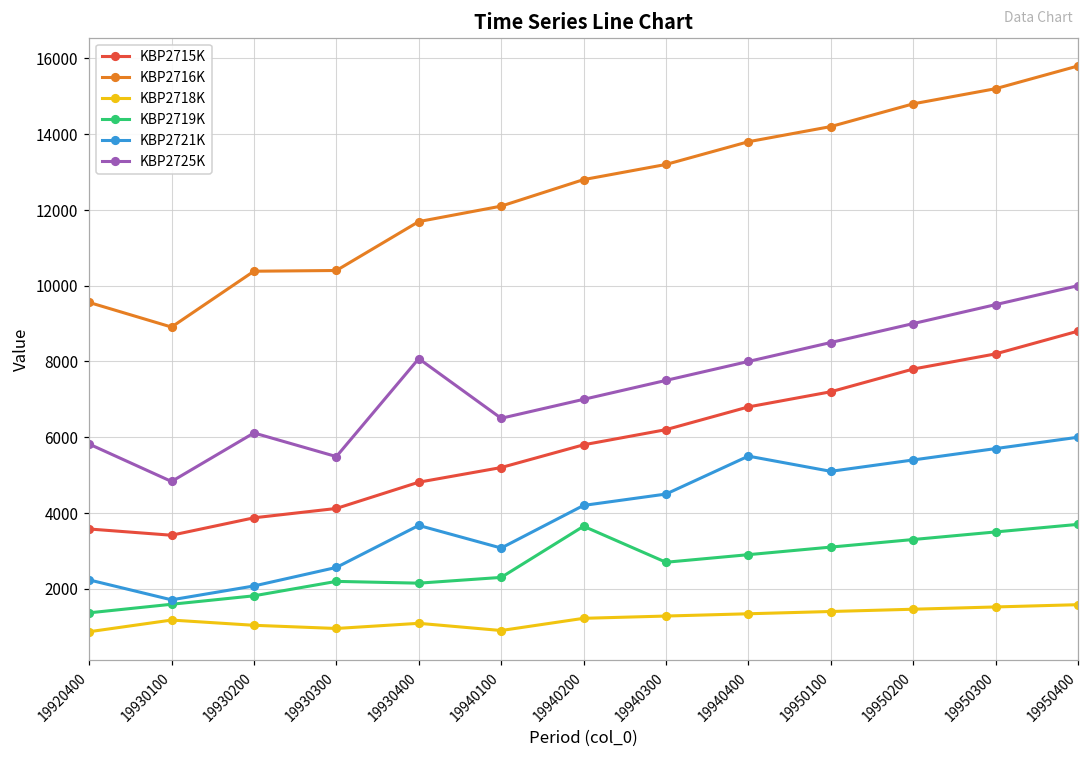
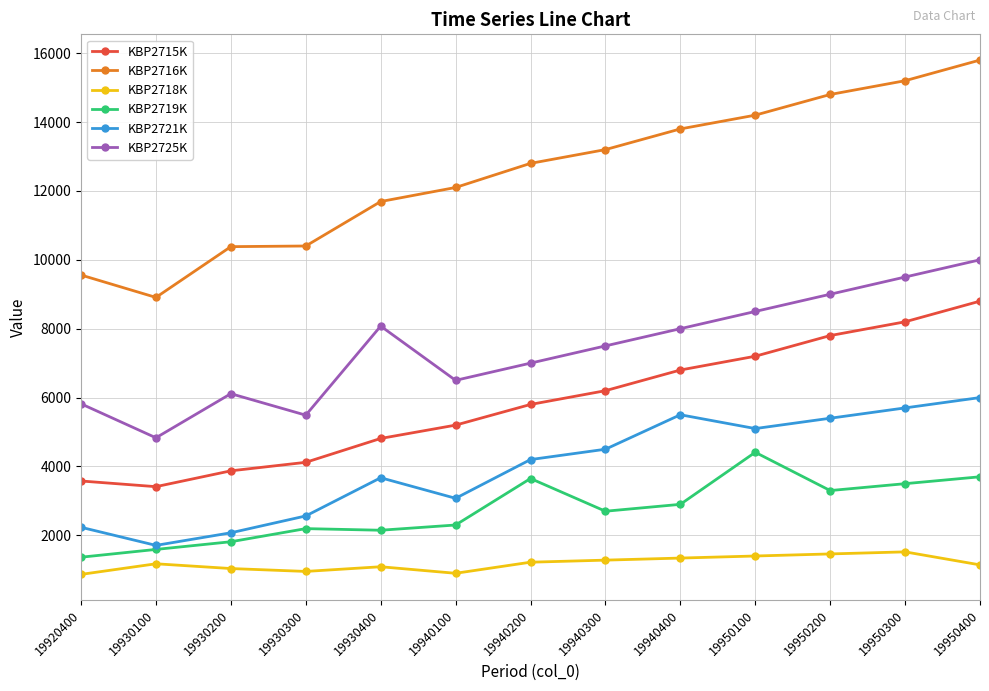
  {
    "KBP2718K": {
      "19920400": 900,
      "19930100": 1200,
      "19930200": 1000,
      "19930300": 1000,
      "19930400": 1100,
      "19940100": 900,
      "19940200": 1200,
      "19940300": 1300,
      "19940400": 1300,
      "19950100": 1400,
      "19950200": 1500,
      "19950300": 1500,
-     "19950400": 1600
+     "19950400": 1100
    },
    "KBP2719K": {
      "19920400": 1400,
      "19930100": 1600,
      "19930200": 1800,
      "19930300": 2200,
      "19930400": 2100,
      "19940100": 2300,
      "19940200": 3700,
      "19940300": 2700,
      "19940400": 2900,
-     "19950100": 3100,
+     "19950100": 4400,
      "19950200": 3300,
      "19950300": 3500,
      "19950400": 3700
    },
    "KBP2721K": {
      "19920400": 2200,
      "19930100": 1700,
      "19930200": 2100,
      "19930300": 2600,
      "19930400": 3700,
      "19940100": 3100,
      "19940200": 4200,
      "19940300": 4500,
      "19940400": 5500,
      "19950100": 5100,
      "19950200": 5400,
      "19950300": 5700,
      "19950400": 6000
    },
    "KBP2725K": {
      "19920400": 5800,
      "19930100": 4800,
      "19930200": 6100,
      "19930300": 5500,
      "19930400": 8100,
      "19940100": 6500,
      "19940200": 7000,
      "19940300": 7500,
      "19940400": 8000,
      "19950100": 8500,
      "19950200": 9000,
      "19950300": 9500,
      "19950400": 10000
    }
  }
